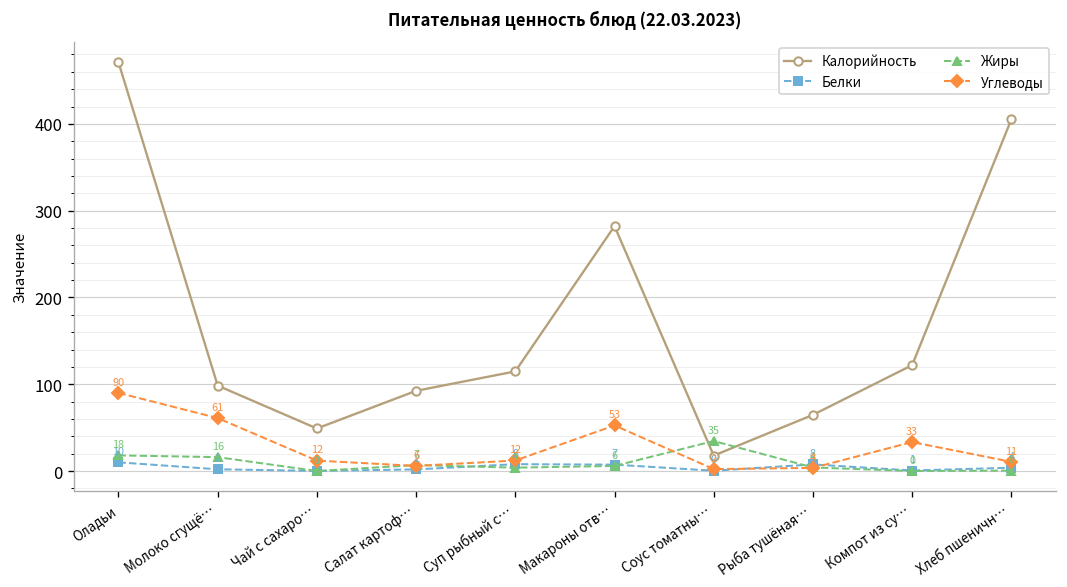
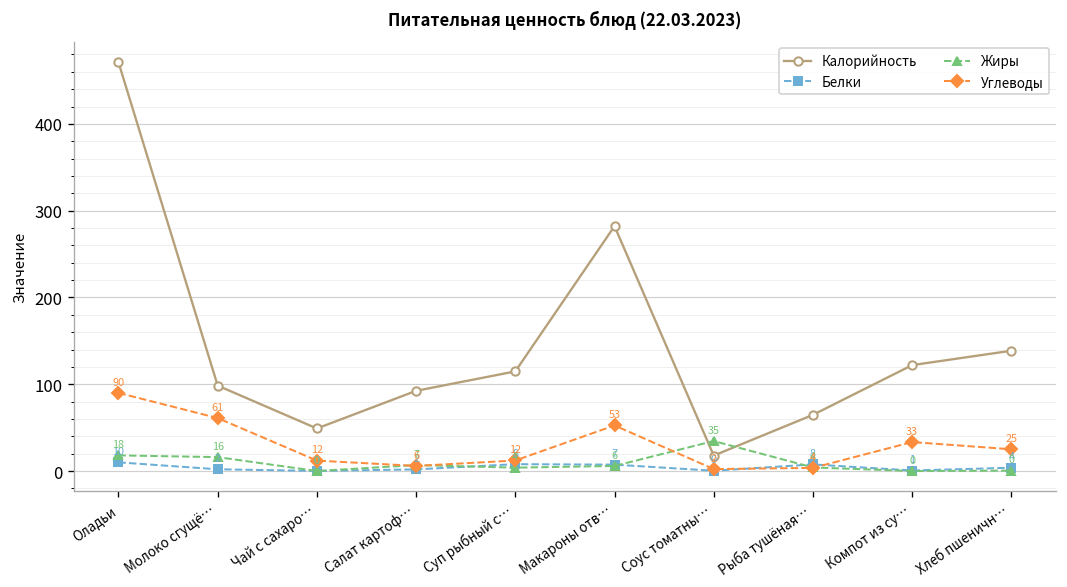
  {
    "Калорийность": {
      "Оладьи": 470,
      "Молоко сгущё…": 100,
      "Чай с сахаро…": 50,
      "Салат картоф…": 90,
      "Суп рыбный с…": 110,
      "Макароны отв…": 280,
      "Рыба тушёная…": 60,
      "Компот из су…": 120,
-     "Хлеб пшеничн…": 410
+     "Хлеб пшеничн…": 140
    },
    "Жиры": {
      "Молоко сгущё…": 16,
      "Соус томатны…": 35
    },
    "Углеводы": {
      "Оладьи": 90,
      "Молоко сгущё…": 61,
      "Чай с сахаро…": 12,
      "Макароны отв…": 53,
      "Компот из су…": 33,
-     "Хлеб пшеничн…": 11
+     "Хлеб пшеничн…": 25
    }
  }
